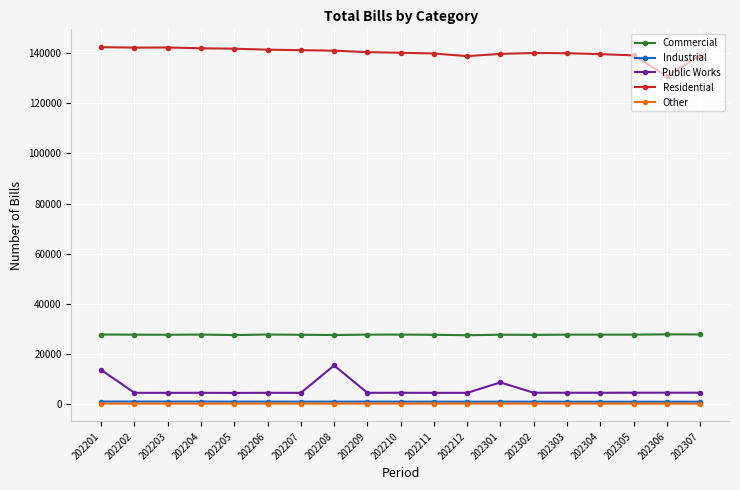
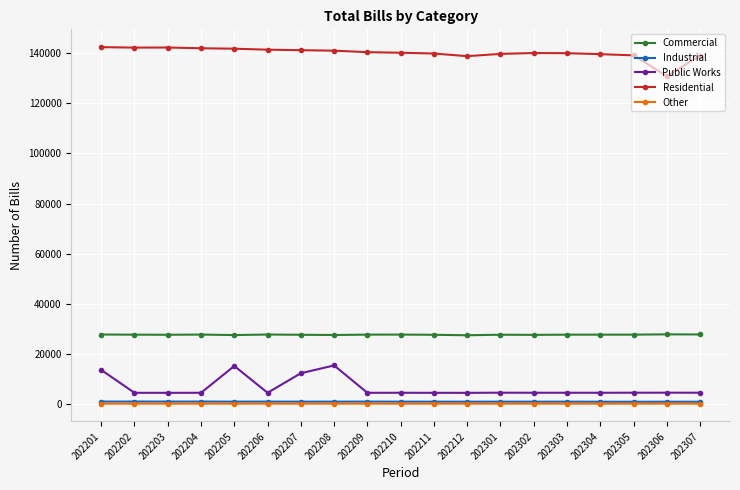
  {
    "Commercial": {
      "202201": 28000,
      "202202": 28000,
      "202203": 28000,
      "202204": 28000,
      "202205": 28000,
      "202206": 28000,
      "202207": 28000,
      "202208": 28000,
      "202209": 28000,
      "202210": 28000,
      "202211": 28000,
      "202212": 28000,
      "202301": 28000,
      "202302": 28000,
      "202303": 28000,
      "202304": 28000,
      "202305": 28000,
      "202306": 28000,
      "202307": 28000
    },
    "Public Works": {
      "202201": 14000,
      "202202": 5000,
      "202203": 5000,
      "202204": 5000,
-     "202205": 5000,
+     "202205": 15000,
      "202206": 5000,
-     "202207": 5000,
+     "202207": 12000,
      "202208": 16000,
      "202209": 5000,
      "202210": 5000,
      "202211": 5000,
      "202212": 5000,
-     "202301": 9000,
+     "202301": 5000,
      "202302": 5000,
      "202303": 5000,
      "202304": 5000,
      "202305": 5000,
      "202306": 5000,
      "202307": 5000
    },
    "Residential": {
      "202201": 142000,
      "202202": 142000,
      "202203": 142000,
      "202204": 142000,
      "202205": 142000,
      "202206": 141000,
      "202207": 141000,
      "202208": 141000,
      "202209": 140000,
      "202210": 140000,
      "202211": 140000,
      "202212": 139000,
      "202301": 140000,
      "202302": 140000,
      "202303": 140000,
      "202304": 139000
    }
  }
